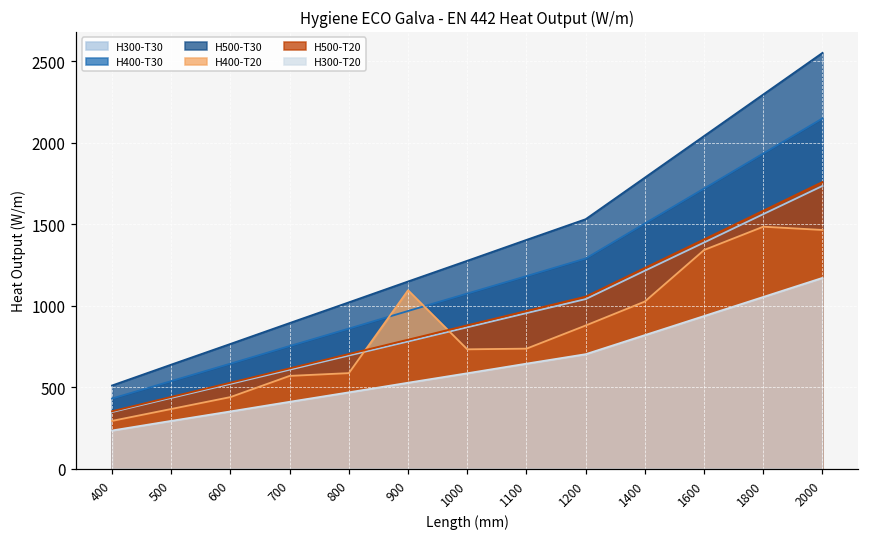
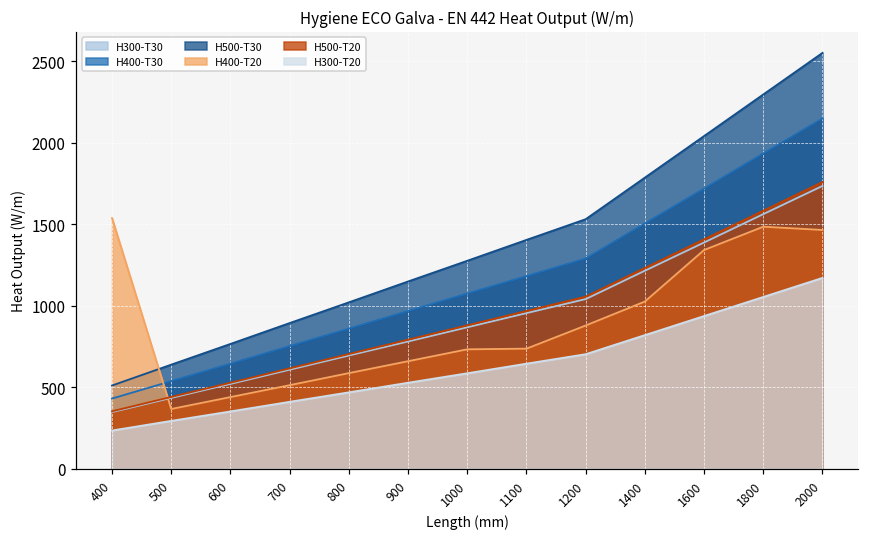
  {
    "H400-T20": {
-     "400": 290,
+     "400": 1540,
      "500": 370,
      "600": 440,
-     "700": 570,
+     "700": 510,
      "800": 590,
-     "900": 1090,
+     "900": 660,
      "1000": 730,
      "1100": 740,
      "1200": 880,
      "1400": 1030,
      "1600": 1340,
      "1800": 1480,
      "2000": 1460
    },
    "H500-T20": {
      "1600": 1410,
      "1800": 1580,
      "2000": 1760
    }
  }
